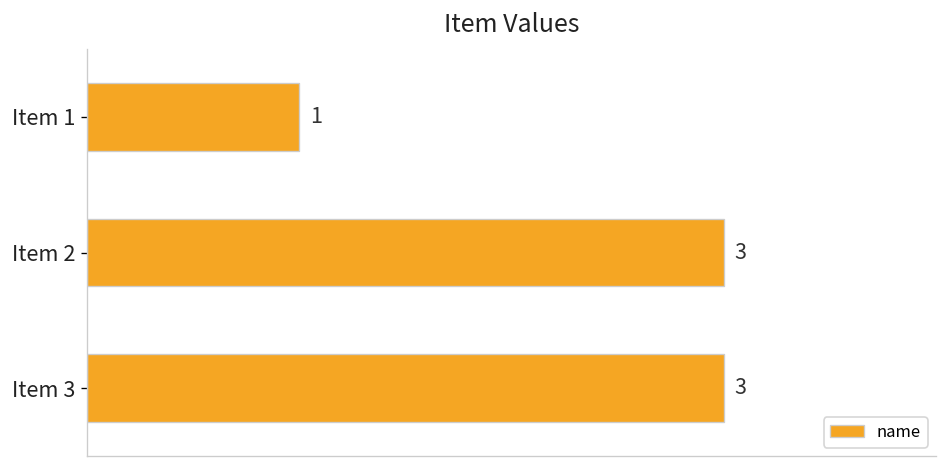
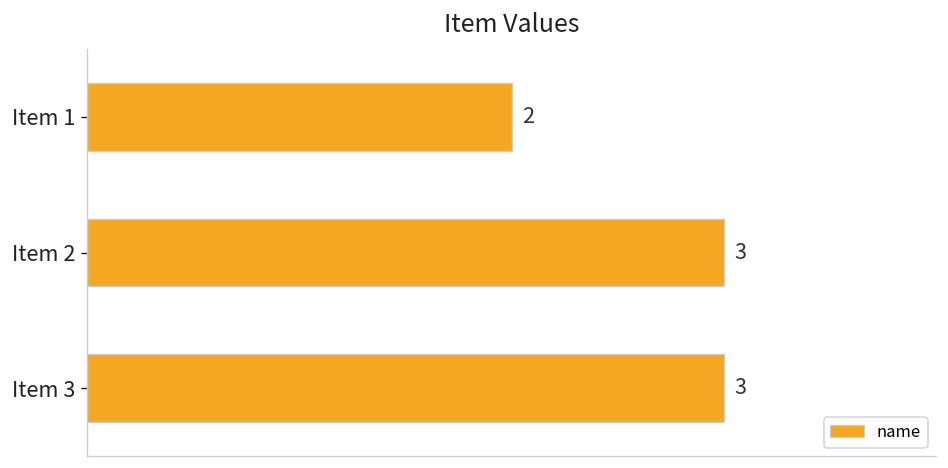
  {
-   "Item 1": 1,
+   "Item 1": 2,
    "Item 2": 3,
    "Item 3": 3
  }
